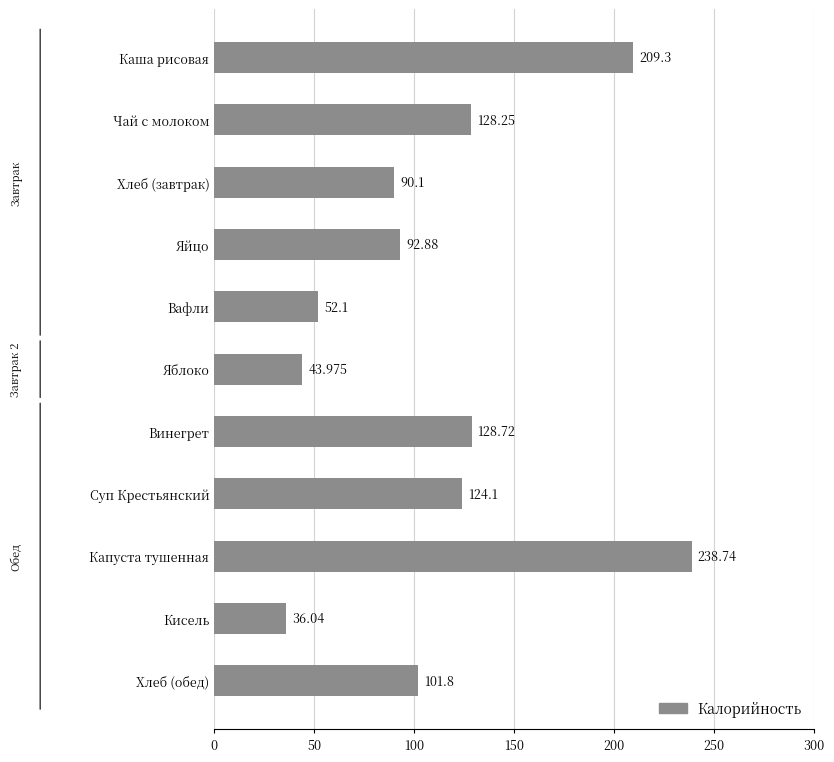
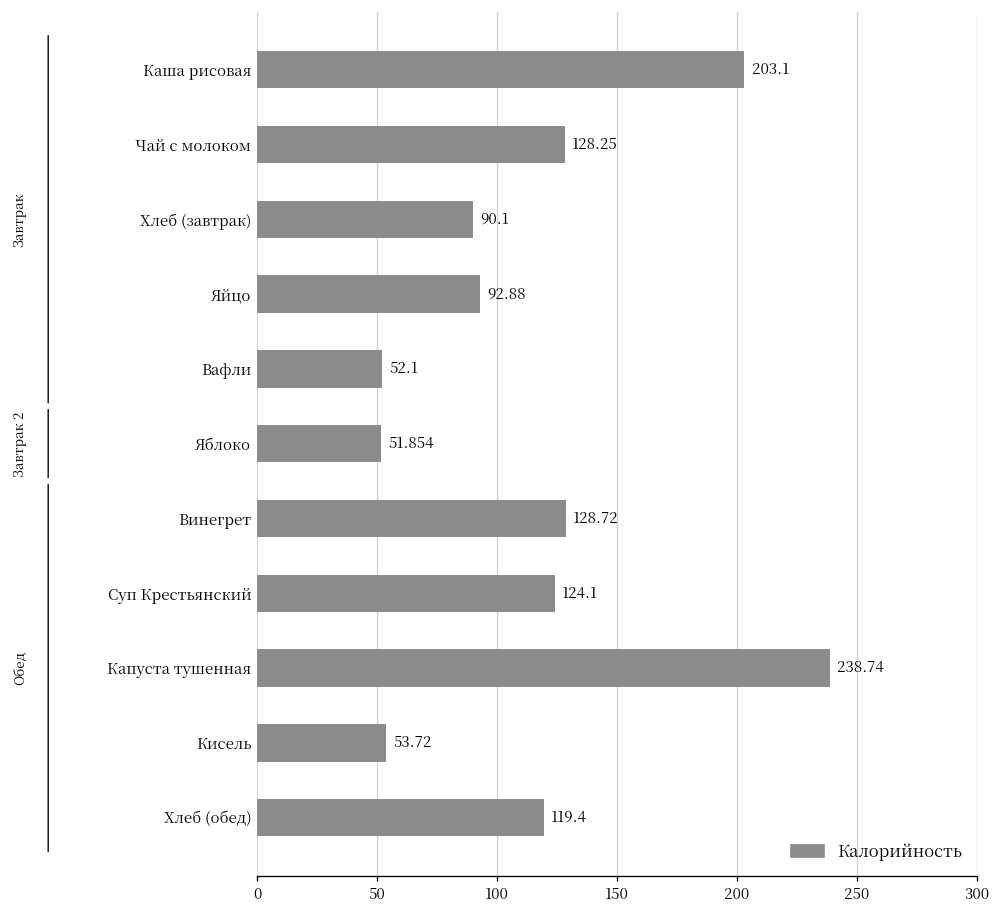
  {
-   "Каша рисовая": 209.3,
+   "Каша рисовая": 203.1,
    "Чай с молоком": 128.25,
    "Хлеб (завтрак)": 90.1,
    "Яйцо": 92.88,
    "Вафли": 52.1,
-   "Яблоко": 43.975,
+   "Яблоко": 51.854,
    "Винегрет": 128.72,
    "Суп Крестьянский": 124.1,
    "Капуста тушенная": 238.74,
-   "Кисель": 36.04,
-   "Хлеб (обед)": 101.8
+   "Кисель": 53.72,
+   "Хлеб (обед)": 119.4
  }
